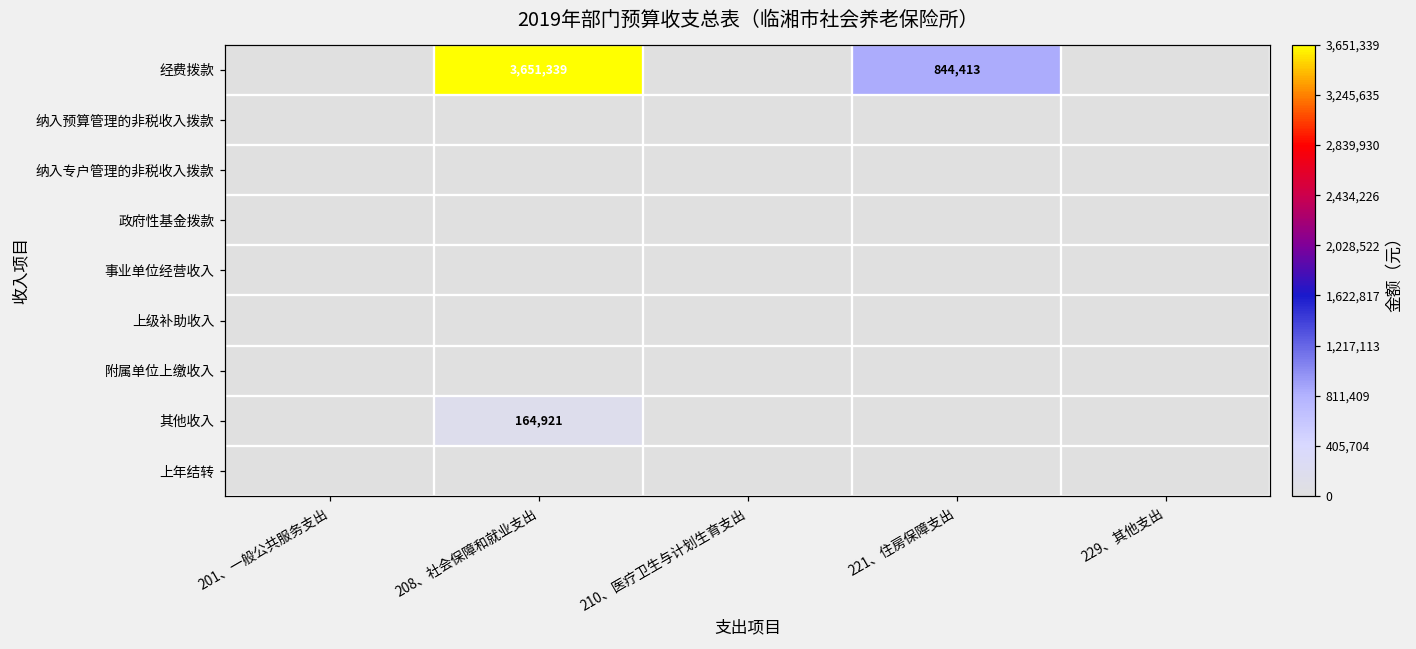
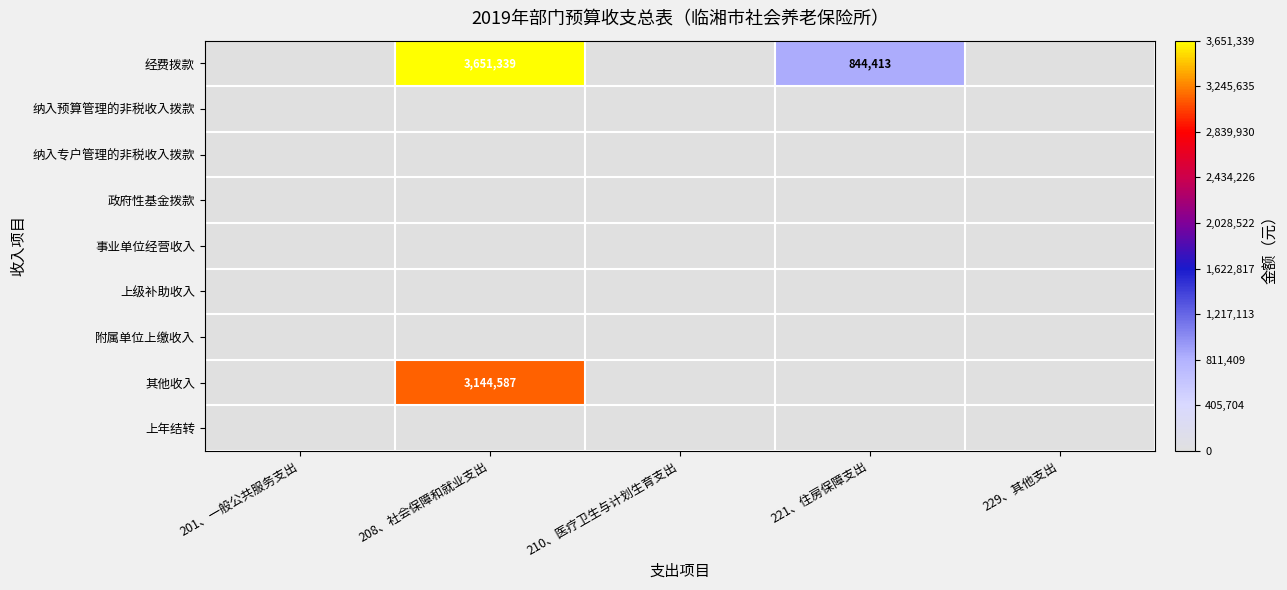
  {
    "经费拨款": {
      "208、社会保障和就业支出": "3,651,339",
      "221、住房保障支出": "844,413"
    },
    "其他收入": {
-     "208、社会保障和就业支出": "164,921"
+     "208、社会保障和就业支出": "3,144,587"
    }
  }
